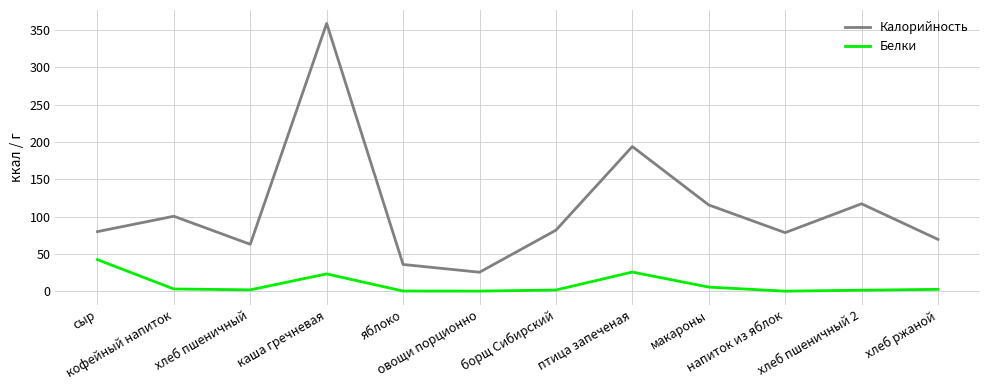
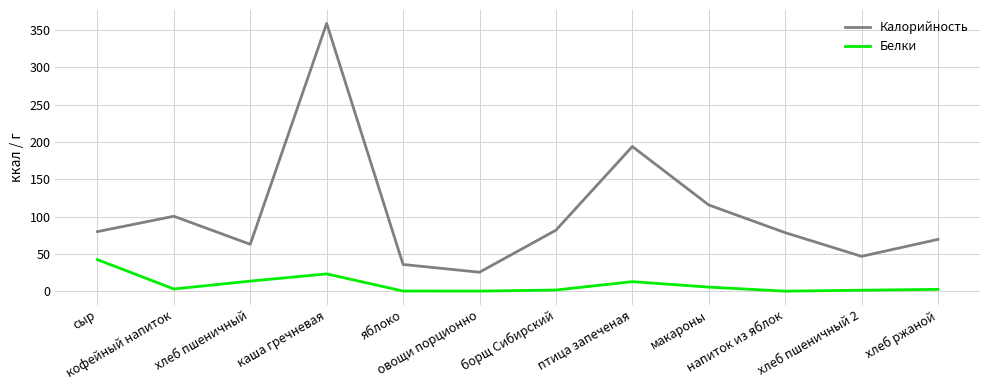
  {
    "Калорийность": {
      "сыр": 80,
      "кофейный напиток": 100,
      "хлеб пшеничный": 60,
      "каша гречневая": 360,
      "яблоко": 40,
      "овощи порционно": 30,
      "борщ Сибирский": 80,
      "птица запеченая": 190,
      "макароны": 120,
      "напиток из яблок": 80,
-     "хлеб пшеничный 2": 120,
+     "хлеб пшеничный 2": 50,
      "хлеб ржаной": 70
    },
    "Белки": {
      "сыр": 40,
      "кофейный напиток": 0,
-     "хлеб пшеничный": 0,
+     "хлеб пшеничный": 10,
      "каша гречневая": 20,
      "яблоко": 0,
      "овощи порционно": 0,
      "борщ Сибирский": 0,
-     "птица запеченая": 30,
+     "птица запеченая": 10,
      "макароны": 10,
      "напиток из яблок": 0,
      "хлеб пшеничный 2": 0,
      "хлеб ржаной": 0
    }
  }
